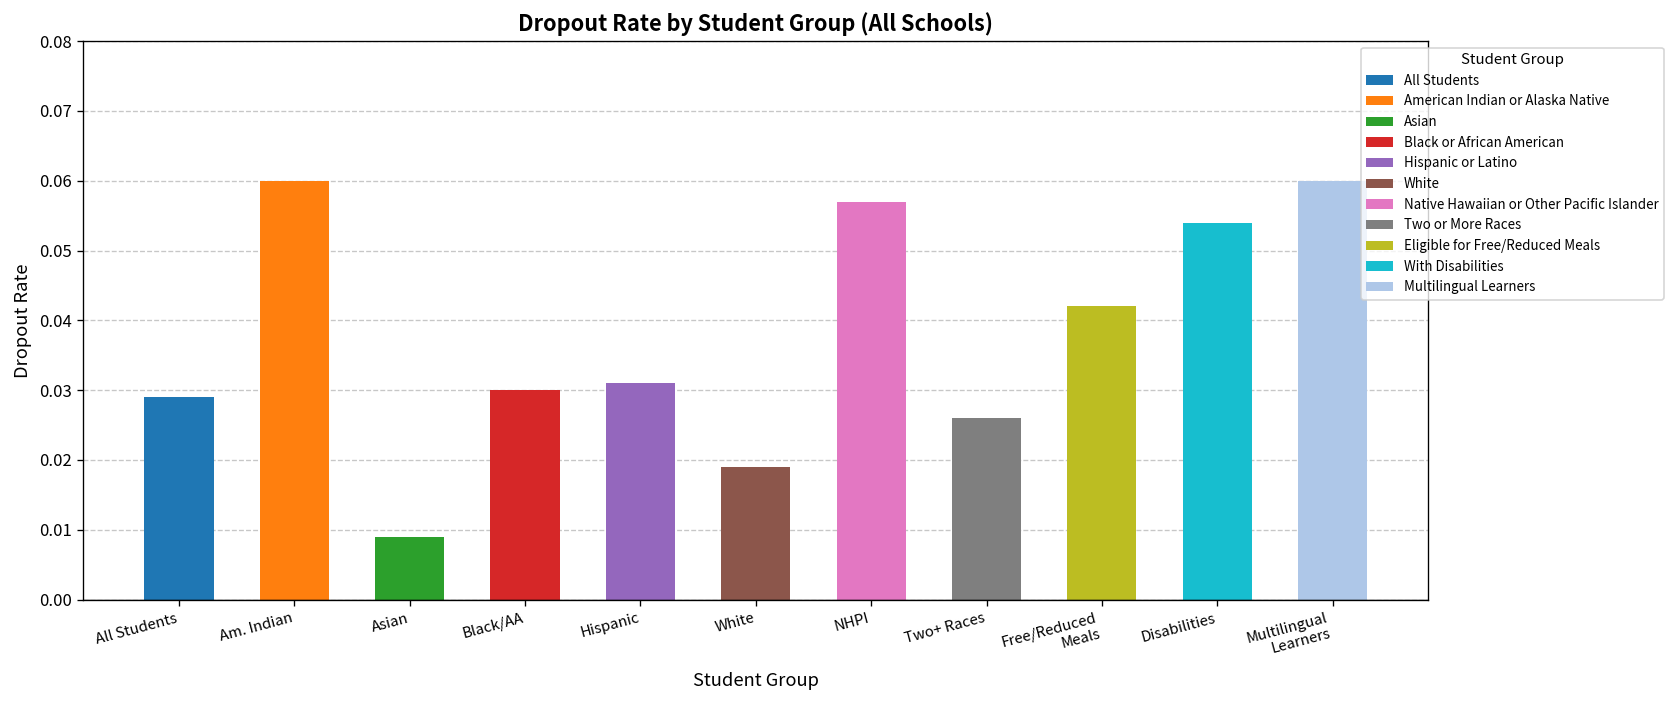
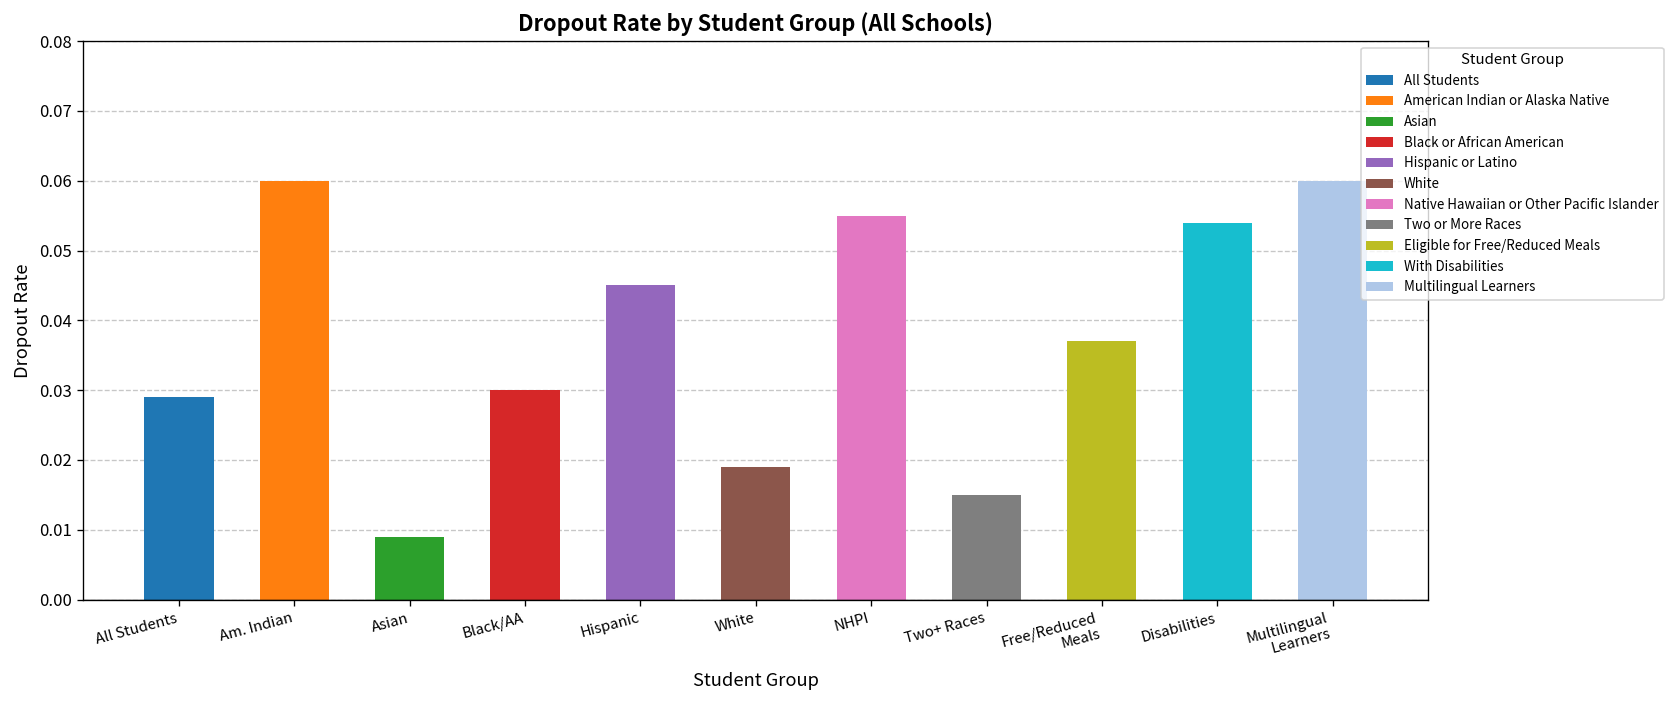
  {
    "All Students": 0.029,
    "Am. Indian": 0.060,
    "Asian": 0.009,
    "Black/AA": 0.030,
-   "Hispanic": 0.031,
+   "Hispanic": 0.045,
    "White": 0.019,
-   "NHPI": 0.057,
-   "Two+ Races": 0.026,
-   "Free/Reduced Meals": 0.042,
+   "NHPI": 0.055,
+   "Two+ Races": 0.015,
+   "Free/Reduced Meals": 0.037,
    "Disabilities": 0.054,
    "Multilingual Learners": 0.060
  }
